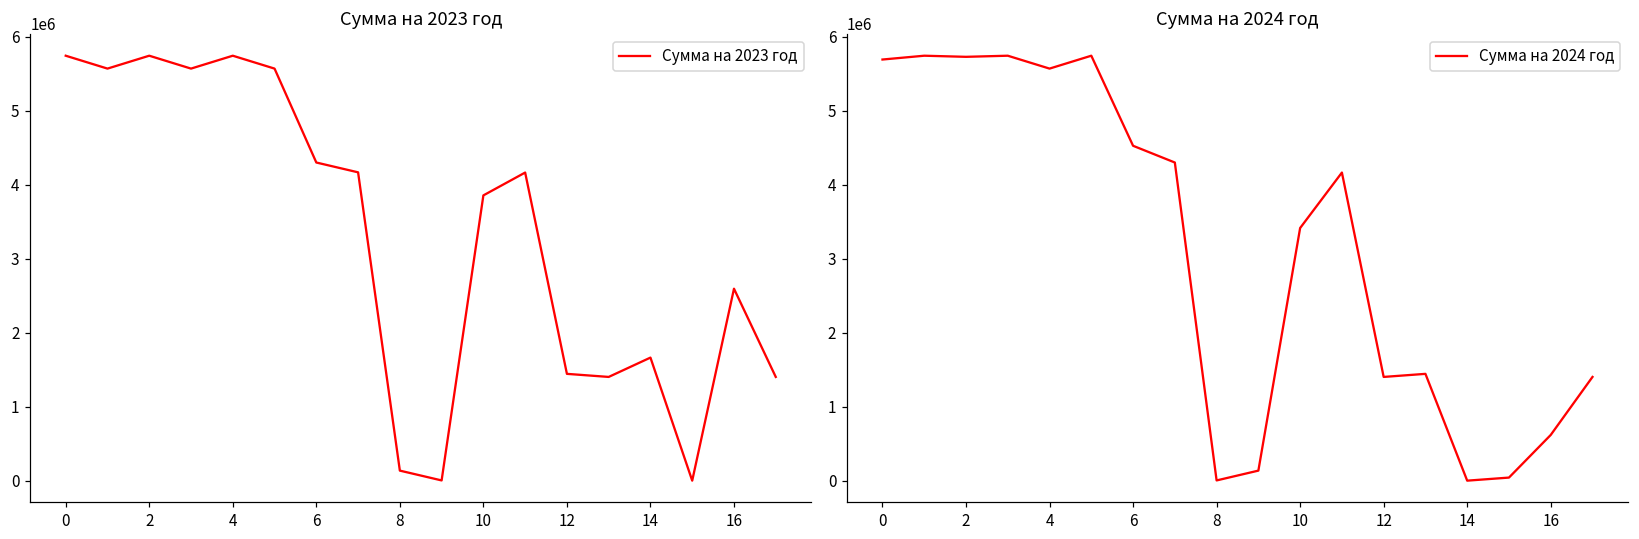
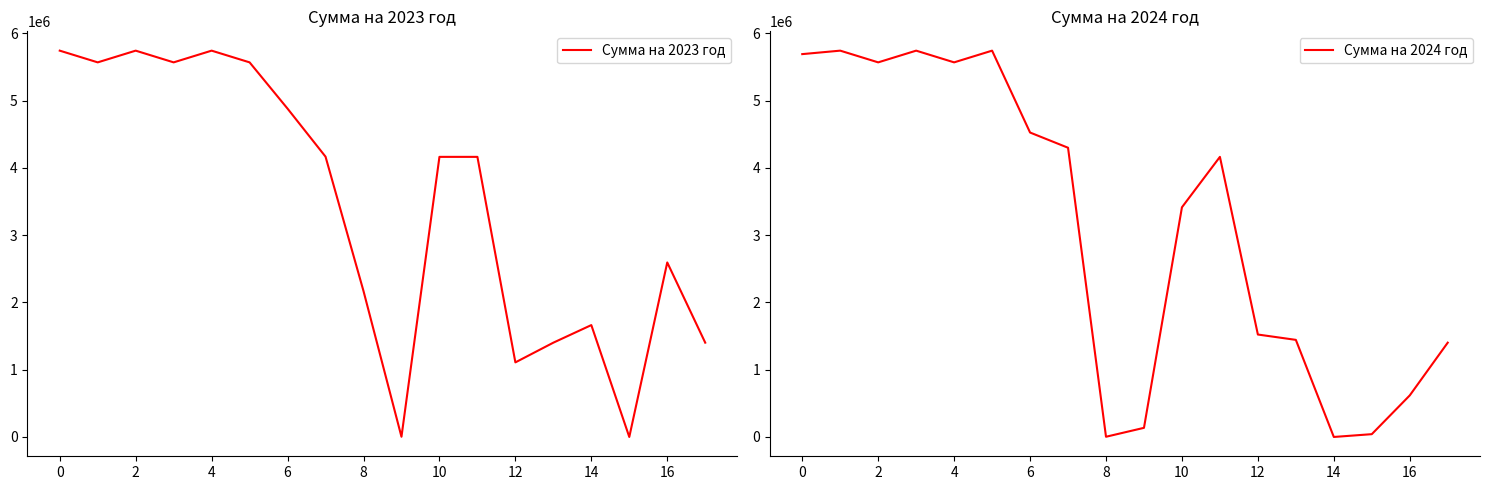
  {
    "Сумма на 2023 год": {
      "0": 5700000,
      "2": 5700000,
      "4": 5700000,
-     "6": 4300000,
-     "8": 100000,
-     "10": 3900000,
-     "12": 1400000,
+     "6": 4900000,
+     "8": 2200000,
+     "10": 4200000,
+     "12": 1100000,
      "14": 1700000,
      "16": 2600000
    },
    "Сумма на 2024 год": {
      "0": 5700000,
-     "2": 5700000,
+     "2": 5600000,
      "4": 5600000,
      "6": 4500000,
      "8": 0,
      "10": 3400000,
-     "12": 1400000,
+     "12": 1500000,
      "14": 0,
      "16": 600000
    }
  }
